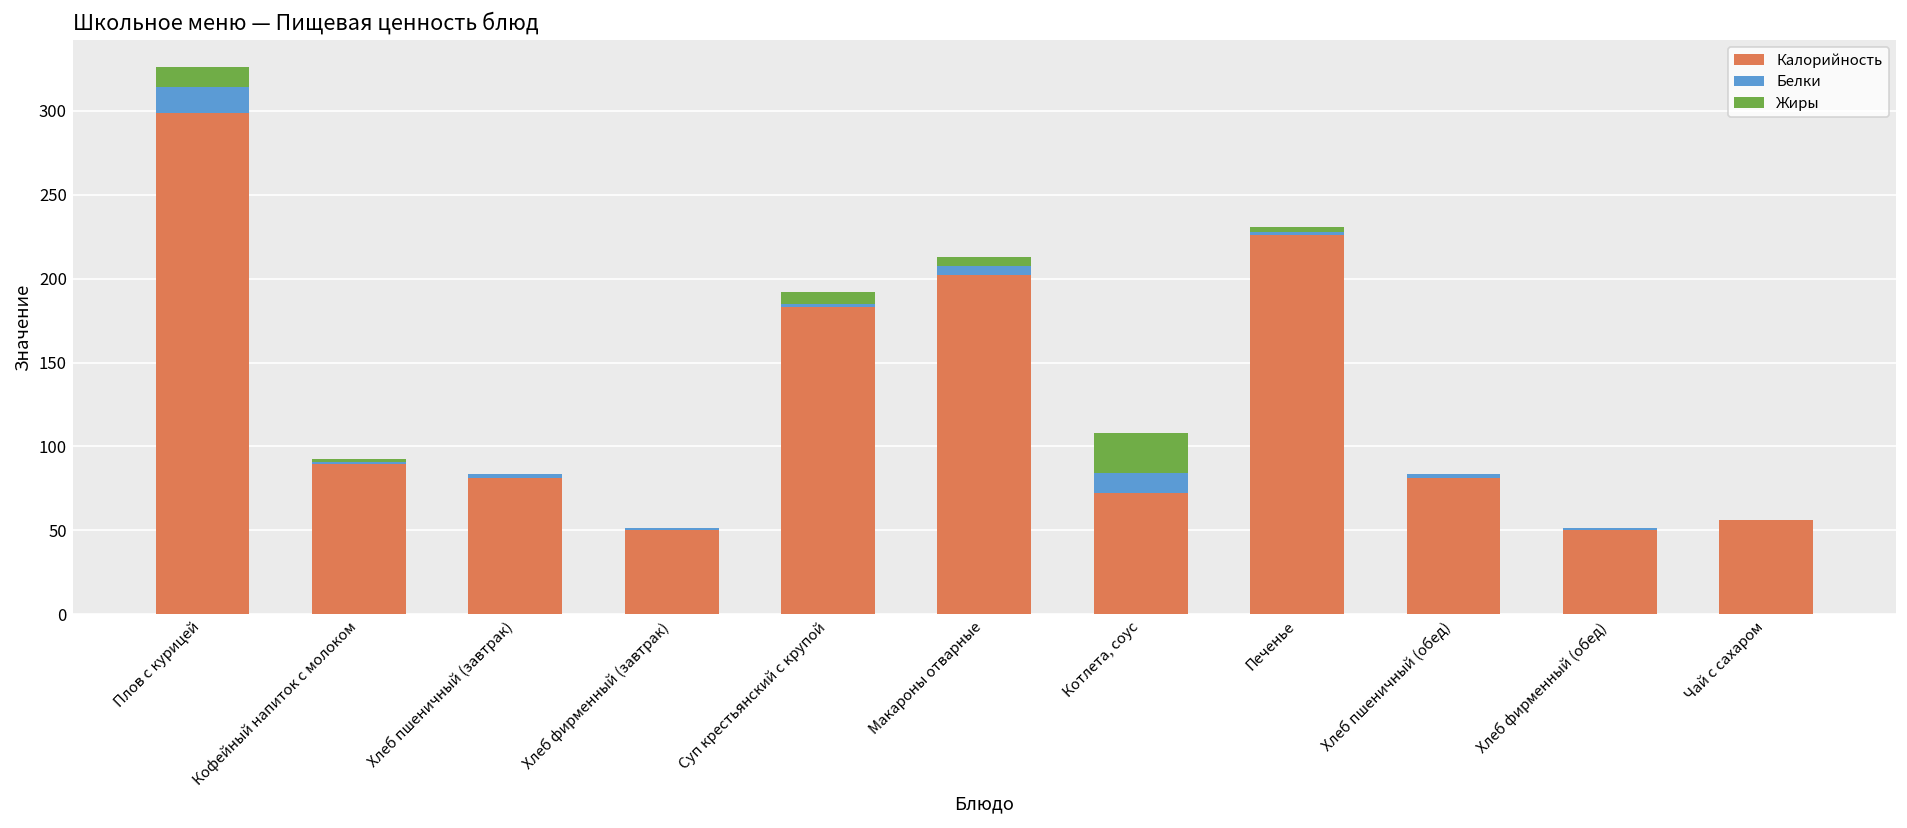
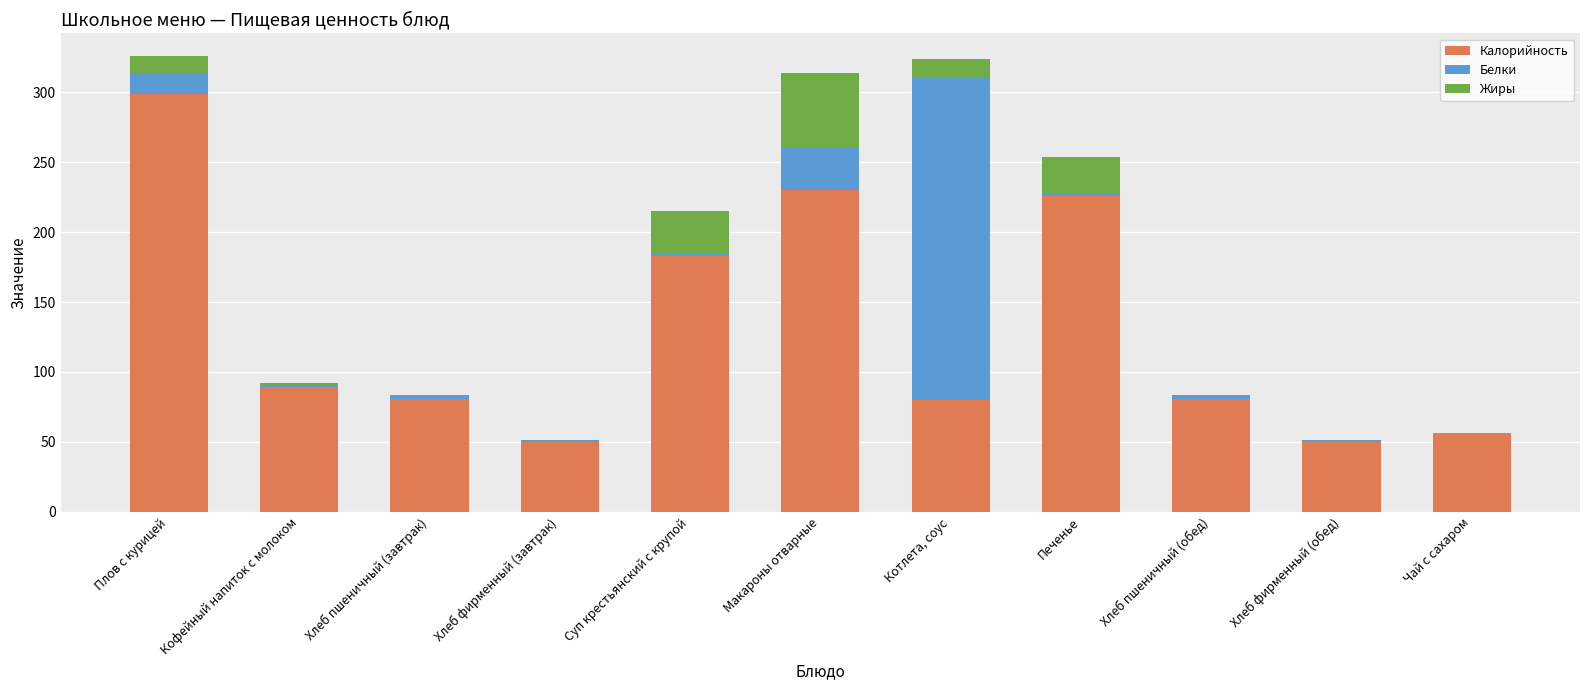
  {
    "Калорийность": {
      "Плов с курицей": 299,
      "Кофейный напиток с молоком": 89,
      "Хлеб пшеничный (завтрак)": 81,
      "Хлеб фирменный (завтрак)": 50,
      "Суп крестьянский с крупой": 183,
-     "Макароны отварные": 202,
-     "Котлета, соус": 72,
+     "Макароны отварные": 230,
+     "Котлета, соус": 80,
      "Печенье": 226,
      "Хлеб пшеничный (обед)": 81,
      "Хлеб фирменный (обед)": 50,
      "Чай с сахаром": 56
    },
    "Белки": {
      "Плов с курицей": 15,
      "Хлеб пшеничный (завтрак)": 2,
      "Суп крестьянский с крупой": 2,
-     "Макароны отварные": 6,
-     "Котлета, соус": 12,
+     "Макароны отварные": 31,
+     "Котлета, соус": 230,
      "Печенье": 2,
      "Хлеб пшеничный (обед)": 2,
      "Чай с сахаром": 0
    },
    "Жиры": {
      "Плов с курицей": 12,
-     "Суп крестьянский с крупой": 7,
-     "Макароны отварные": 5,
-     "Котлета, соус": 24,
-     "Печенье": 3,
+     "Суп крестьянский с крупой": 30,
+     "Макароны отварные": 53,
+     "Котлета, соус": 14,
+     "Печенье": 26,
      "Чай с сахаром": 0
    }
  }
